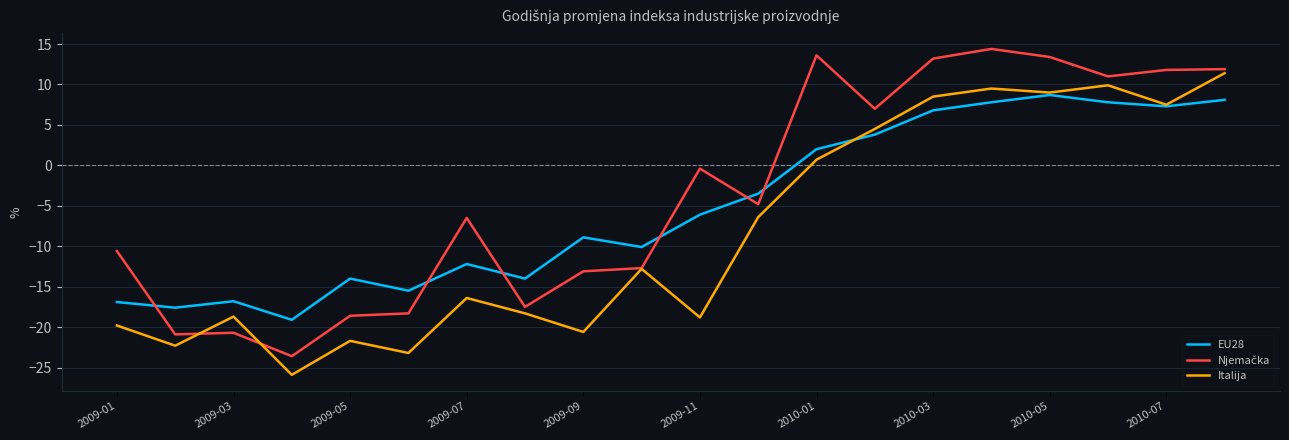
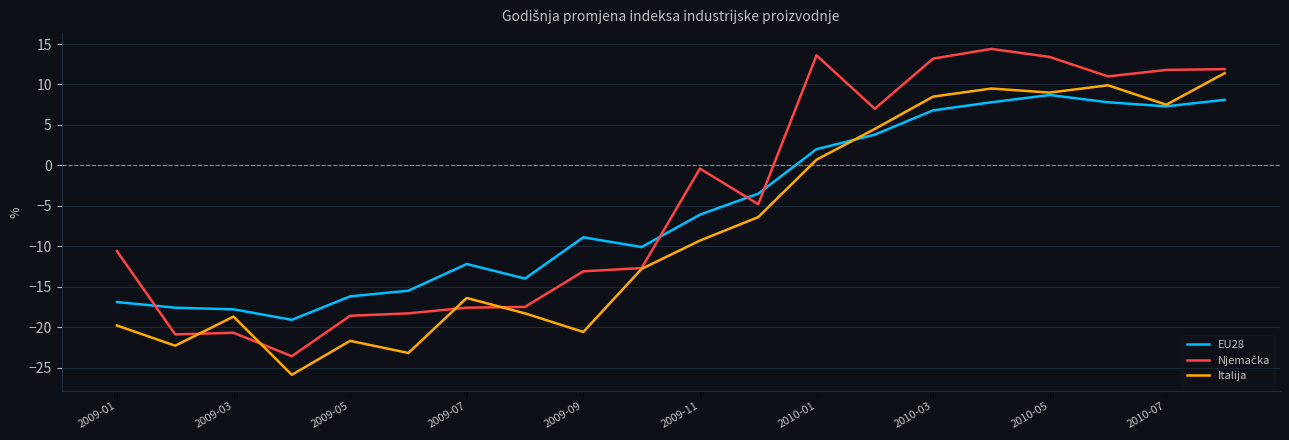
  {
    "EU28": {
      "2009-01": -17,
-     "2009-03": -17,
-     "2009-05": -14,
+     "2009-03": -18,
+     "2009-05": -16,
      "2009-07": -12,
      "2009-09": -9,
      "2009-11": -6,
      "2010-01": 2,
      "2010-03": 7
    },
    "Njemačka": {
      "2009-01": -11,
      "2009-03": -21,
      "2009-05": -19,
-     "2009-07": -7,
+     "2009-07": -18,
      "2009-09": -13,
      "2009-11": 0,
      "2010-01": 14,
      "2010-03": 13,
      "2010-05": 13,
      "2010-07": 12
    },
    "Italija": {
      "2009-01": -20,
      "2009-03": -19,
      "2009-05": -22,
      "2009-07": -16,
      "2009-09": -21,
-     "2009-11": -19,
+     "2009-11": -9,
      "2010-01": 1,
      "2010-03": 9
    }
  }
